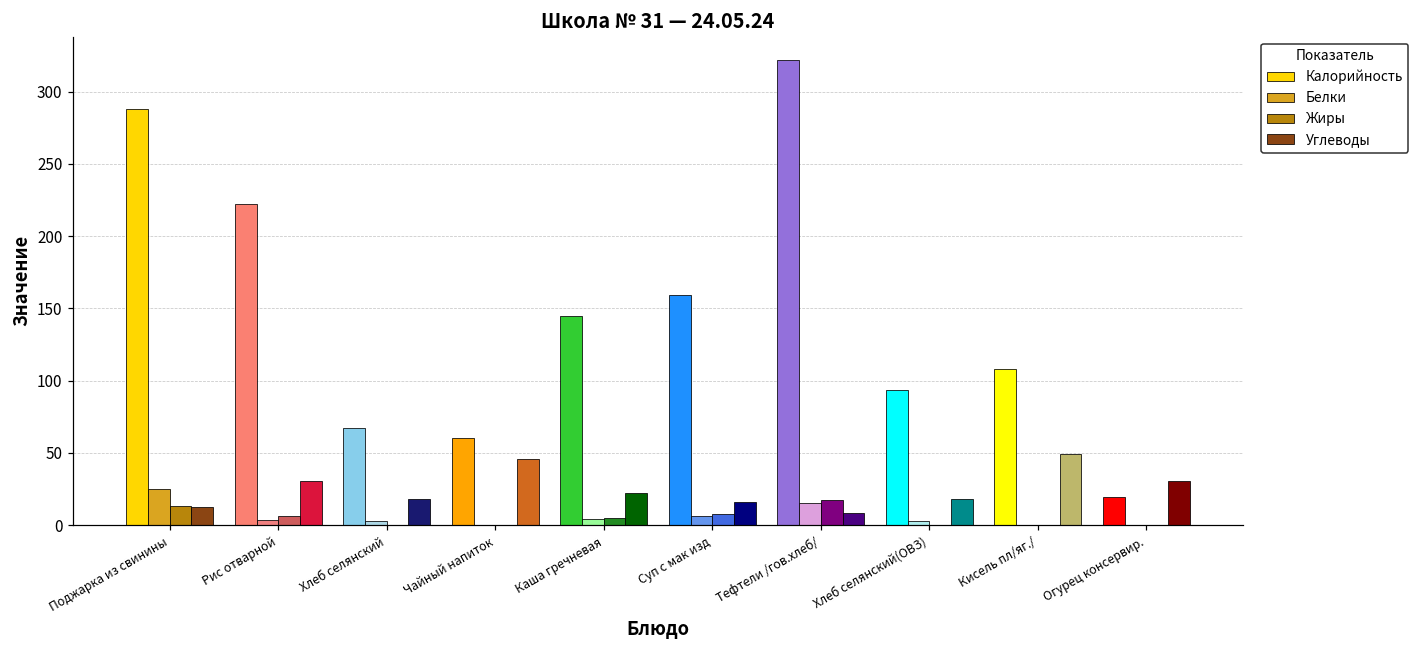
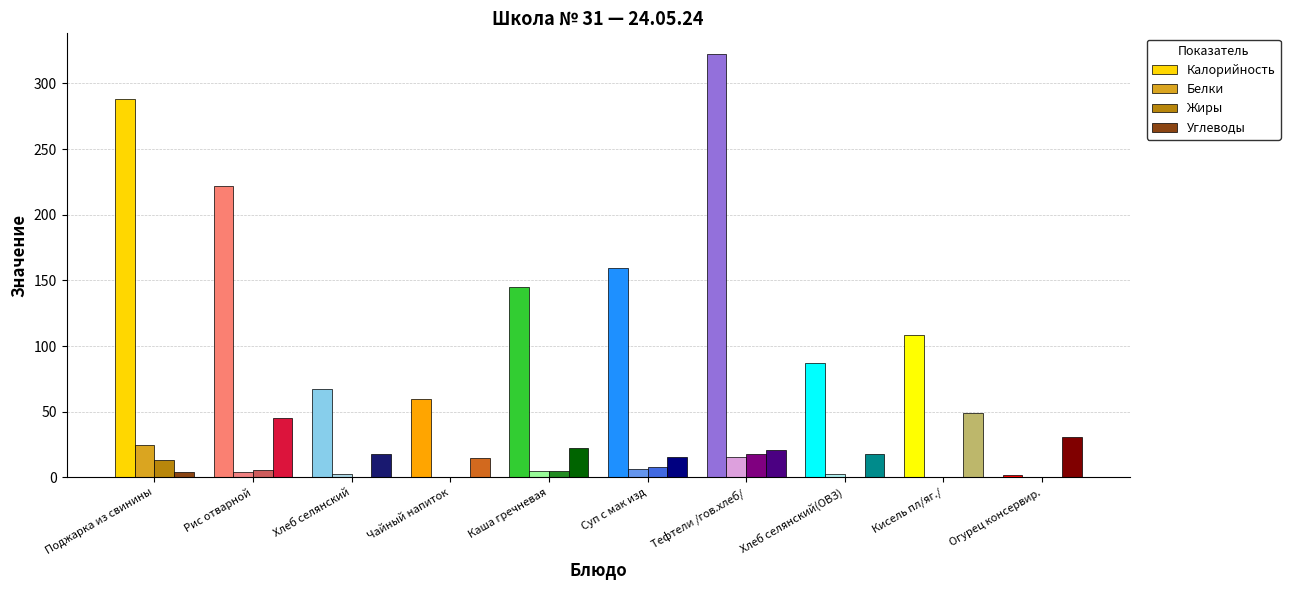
  {
    "Калорийность": {
      "Поджарка из свинины": 288,
      "Рис отварной": 222,
      "Хлеб селянский": 67,
      "Чайный напиток": 60,
      "Каша гречневая": 145,
      "Суп с мак изд": 159,
      "Тефтели /гов.хлеб/": 322,
-     "Хлеб селянский(ОВЗ)": 93,
+     "Хлеб селянский(ОВЗ)": 87,
      "Кисель пл/яг./": 108,
-     "Огурец консервир.": 20
+     "Огурец консервир.": 2
    },
    "Углеводы": {
-     "Поджарка из свинины": 12,
-     "Рис отварной": 30,
+     "Поджарка из свинины": 4,
+     "Рис отварной": 45,
      "Хлеб селянский": 18,
-     "Чайный напиток": 46,
+     "Чайный напиток": 15,
      "Каша гречневая": 22,
      "Суп с мак изд": 16,
-     "Тефтели /гов.хлеб/": 8,
+     "Тефтели /гов.хлеб/": 21,
      "Хлеб селянский(ОВЗ)": 18,
      "Кисель пл/яг./": 49,
      "Огурец консервир.": 31
    }
  }
